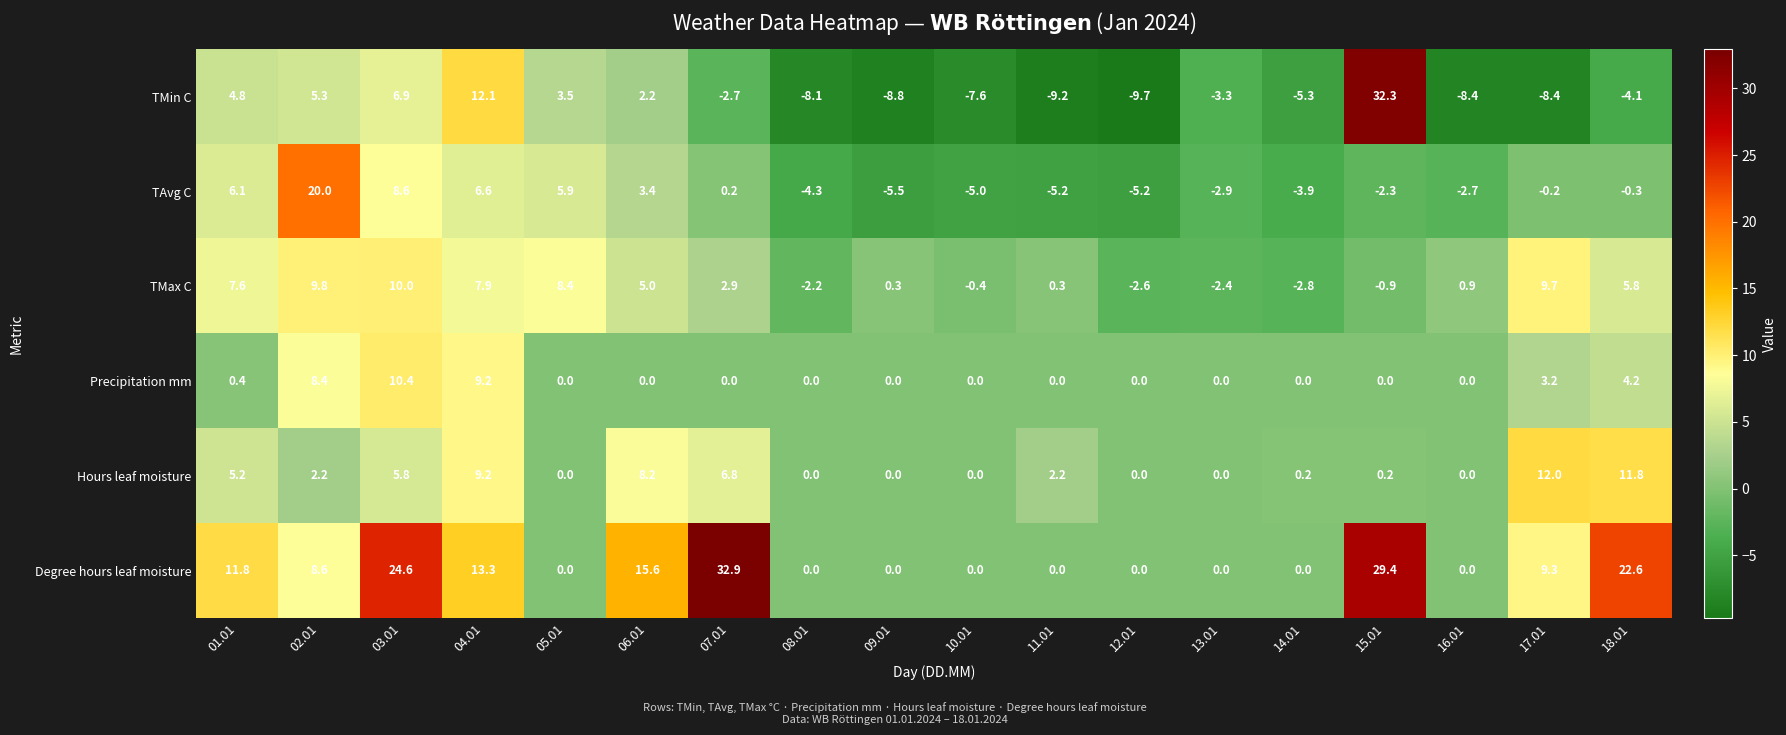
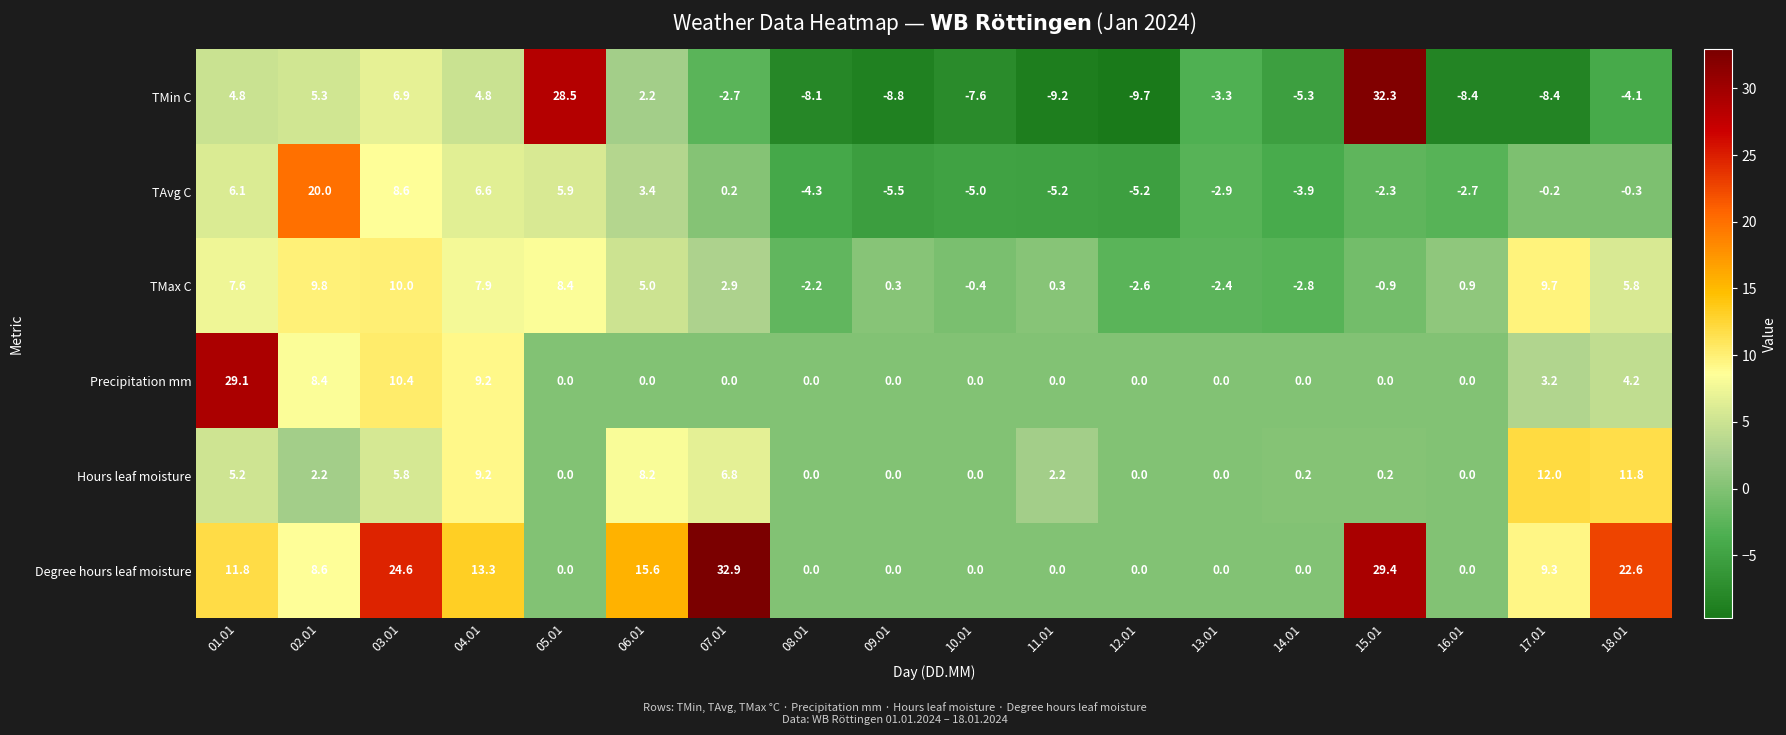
  {
    "TMin C": {
      "01.01": 4.8,
      "02.01": 5.3,
      "03.01": 6.9,
-     "04.01": 12.1,
-     "05.01": 3.5,
+     "04.01": 4.8,
+     "05.01": 28.5,
      "06.01": 2.2,
      "07.01": -2.7,
      "08.01": -8.1,
      "09.01": -8.8,
      "10.01": -7.6,
      "11.01": -9.2,
      "12.01": -9.7,
      "13.01": -3.3,
      "14.01": -5.3,
      "15.01": 32.3,
      "16.01": -8.4,
      "17.01": -8.4,
      "18.01": -4.1
    },
    "TAvg C": {
      "01.01": 6.1,
      "02.01": 20.0,
      "03.01": 8.6,
      "04.01": 6.6,
      "05.01": 5.9,
      "06.01": 3.4,
      "07.01": 0.2,
      "08.01": -4.3,
      "09.01": -5.5,
      "10.01": -5.0,
      "11.01": -5.2,
      "12.01": -5.2,
      "13.01": -2.9,
      "14.01": -3.9,
      "15.01": -2.3,
      "16.01": -2.7,
      "17.01": -0.2,
      "18.01": -0.3
    },
    "TMax C": {
      "01.01": 7.6,
      "02.01": 9.8,
      "03.01": 10.0,
      "04.01": 7.9,
      "05.01": 8.4,
      "06.01": 5.0,
      "07.01": 2.9,
      "08.01": -2.2,
      "09.01": 0.3,
      "10.01": -0.4,
      "11.01": 0.3,
      "12.01": -2.6,
      "13.01": -2.4,
      "14.01": -2.8,
      "15.01": -0.9,
      "16.01": 0.9,
      "17.01": 9.7,
      "18.01": 5.8
    },
    "Precipitation mm": {
-     "01.01": 0.4,
+     "01.01": 29.1,
      "02.01": 8.4,
      "03.01": 10.4,
      "04.01": 9.2,
      "05.01": 0.0,
      "06.01": 0.0,
      "07.01": 0.0,
      "08.01": 0.0,
      "09.01": 0.0,
      "10.01": 0.0,
      "11.01": 0.0,
      "12.01": 0.0,
      "13.01": 0.0,
      "14.01": 0.0,
      "15.01": 0.0,
      "16.01": 0.0,
      "17.01": 3.2,
      "18.01": 4.2
    },
    "Hours leaf moisture": {
      "01.01": 5.2,
      "02.01": 2.2,
      "03.01": 5.8,
      "04.01": 9.2,
      "05.01": 0.0,
      "06.01": 8.2,
      "07.01": 6.8,
      "08.01": 0.0,
      "09.01": 0.0,
      "10.01": 0.0,
      "11.01": 2.2,
      "12.01": 0.0,
      "13.01": 0.0,
      "14.01": 0.2,
      "15.01": 0.2,
      "16.01": 0.0,
      "17.01": 12.0,
      "18.01": 11.8
    },
    "Degree hours leaf moisture": {
      "01.01": 11.8,
      "02.01": 8.6,
      "03.01": 24.6,
      "04.01": 13.3,
      "05.01": 0.0,
      "06.01": 15.6,
      "07.01": 32.9,
      "08.01": 0.0,
      "09.01": 0.0,
      "10.01": 0.0,
      "11.01": 0.0,
      "12.01": 0.0,
      "13.01": 0.0,
      "14.01": 0.0,
      "15.01": 29.4,
      "16.01": 0.0,
      "17.01": 9.3,
      "18.01": 22.6
    }
  }
